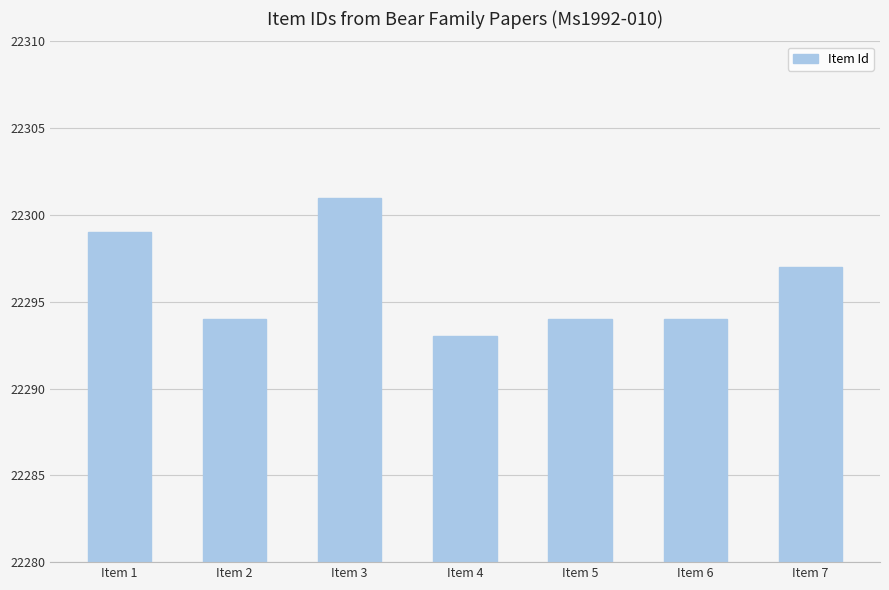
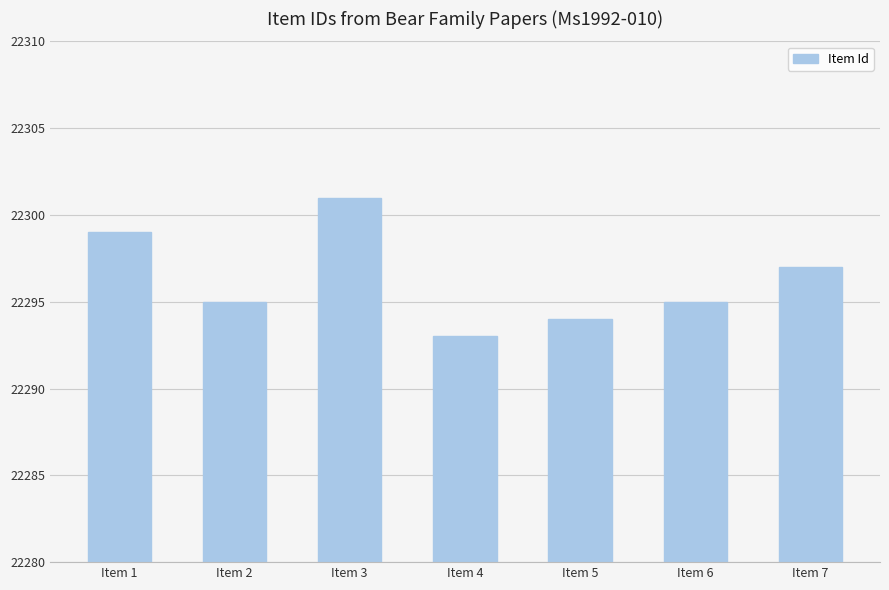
  {
    "Item 1": 22299,
-   "Item 2": 22294,
+   "Item 2": 22295,
    "Item 3": 22301,
    "Item 4": 22293,
    "Item 5": 22294,
-   "Item 6": 22294,
+   "Item 6": 22295,
    "Item 7": 22297
  }
